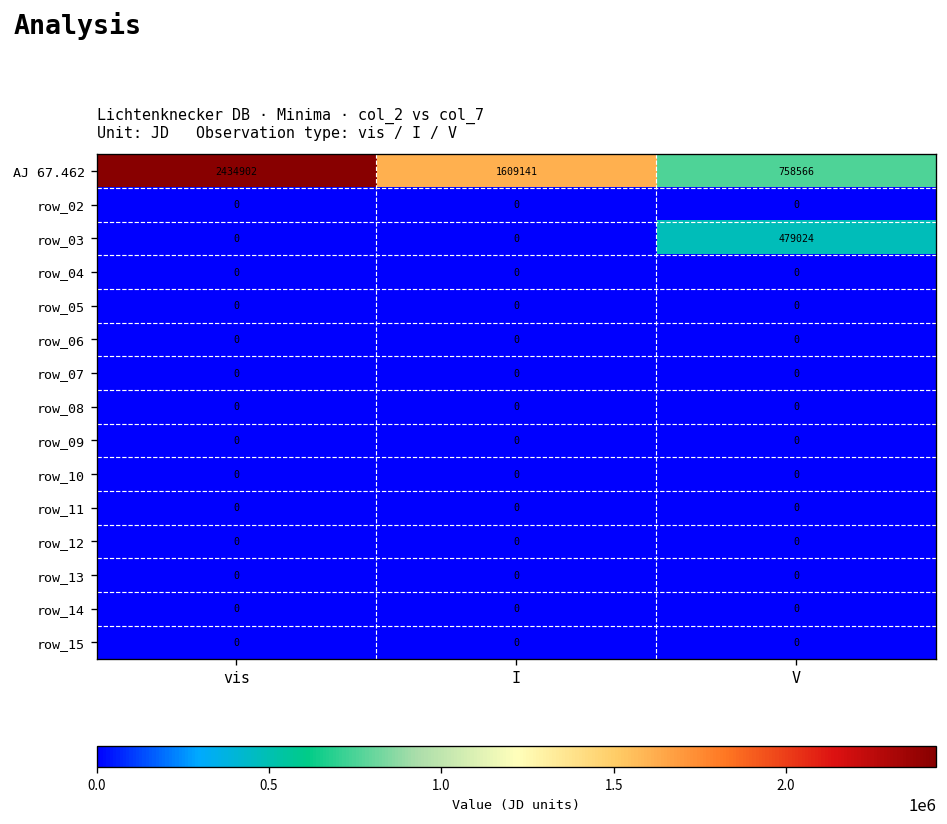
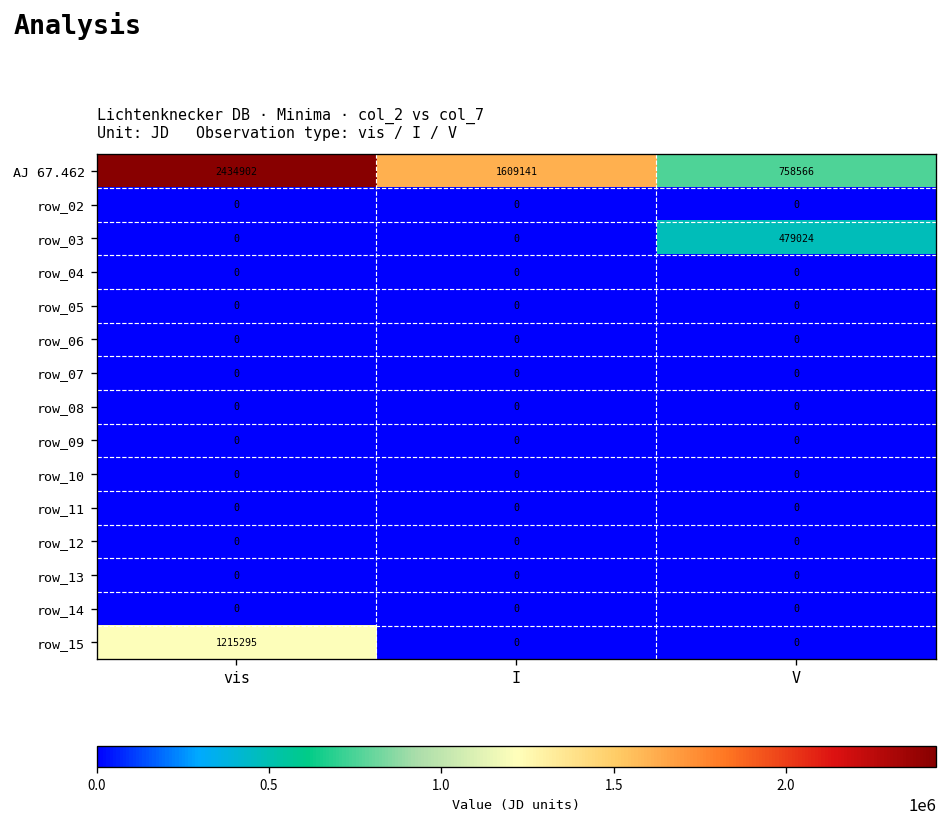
  {
    "AJ 67.462": {
      "vis": 2434902,
      "I": 1609141,
      "V": 758566
    },
    "row_02": {
      "vis": 0,
      "I": 0,
      "V": 0
    },
    "row_03": {
      "vis": 0,
      "I": 0,
      "V": 479024
    },
    "row_04": {
      "vis": 0,
      "I": 0,
      "V": 0
    },
    "row_05": {
      "vis": 0,
      "I": 0,
      "V": 0
    },
    "row_06": {
      "vis": 0,
      "I": 0,
      "V": 0
    },
    "row_07": {
      "vis": 0,
      "I": 0,
      "V": 0
    },
    "row_08": {
      "vis": 0,
      "I": 0,
      "V": 0
    },
    "row_09": {
      "vis": 0,
      "I": 0,
      "V": 0
    },
    "row_10": {
      "vis": 0,
      "I": 0,
      "V": 0
    },
    "row_11": {
      "vis": 0,
      "I": 0,
      "V": 0
    },
    "row_12": {
      "vis": 0,
      "I": 0,
      "V": 0
    },
    "row_13": {
      "vis": 0,
      "I": 0,
      "V": 0
    },
    "row_14": {
      "vis": 0,
      "I": 0,
      "V": 0
    },
    "row_15": {
-     "vis": 0,
+     "vis": 1215295,
      "I": 0,
      "V": 0
    }
  }
